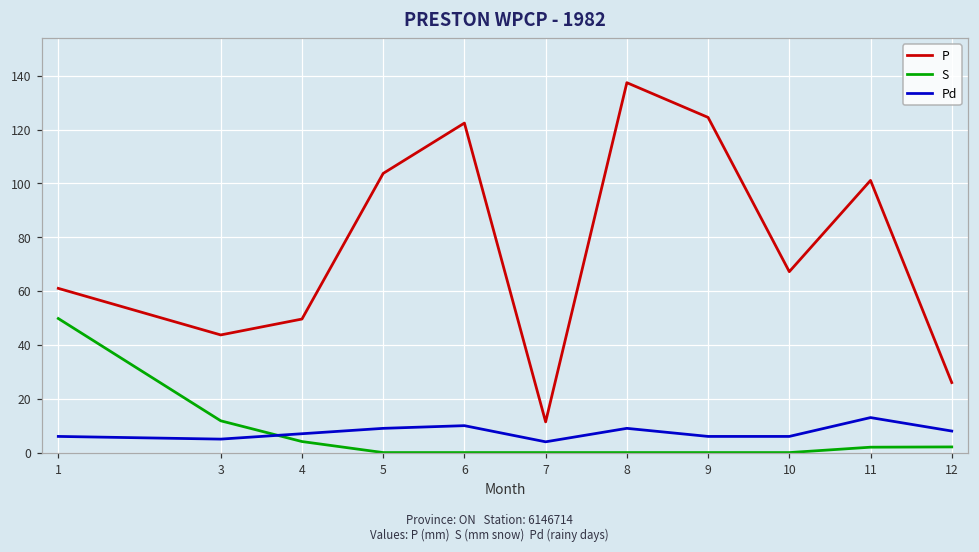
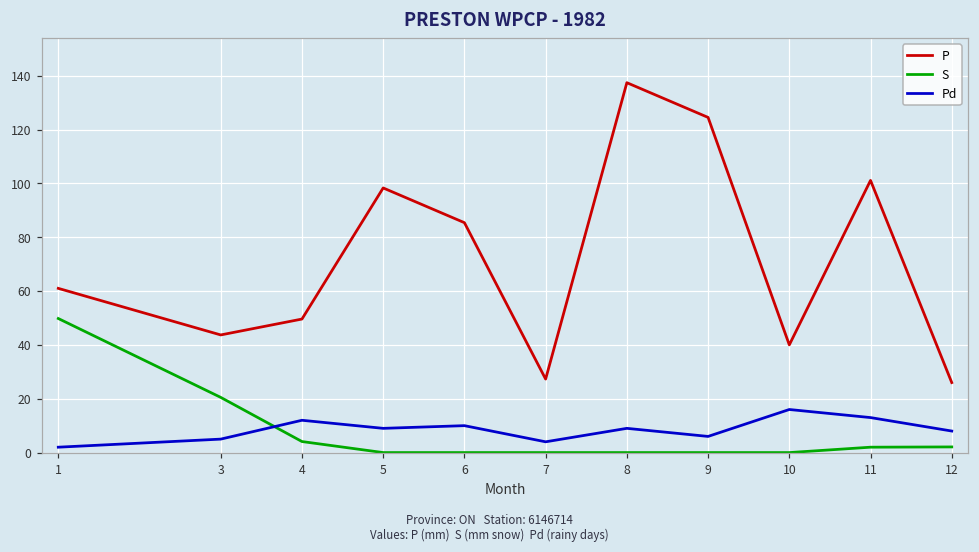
  {
    "P": {
      "1": 61,
      "3": 44,
      "4": 50,
-     "5": 104,
-     "6": 122,
-     "7": 11,
+     "5": 98,
+     "6": 85,
+     "7": 27,
      "8": 137,
      "9": 125,
-     "10": 67,
+     "10": 40,
      "11": 101,
      "12": 26
    },
    "S": {
      "1": 50,
-     "3": 12,
+     "3": 21,
      "4": 4,
      "5": 0,
      "6": 0,
      "7": 0,
      "8": 0,
      "9": 0,
      "10": 0,
      "11": 2,
      "12": 2
    },
    "Pd": {
-     "1": 6,
+     "1": 2,
      "3": 5,
-     "4": 7,
+     "4": 12,
      "5": 9,
      "6": 10,
      "7": 4,
      "8": 9,
      "9": 6,
-     "10": 6,
+     "10": 16,
      "11": 13,
      "12": 8
    }
  }
